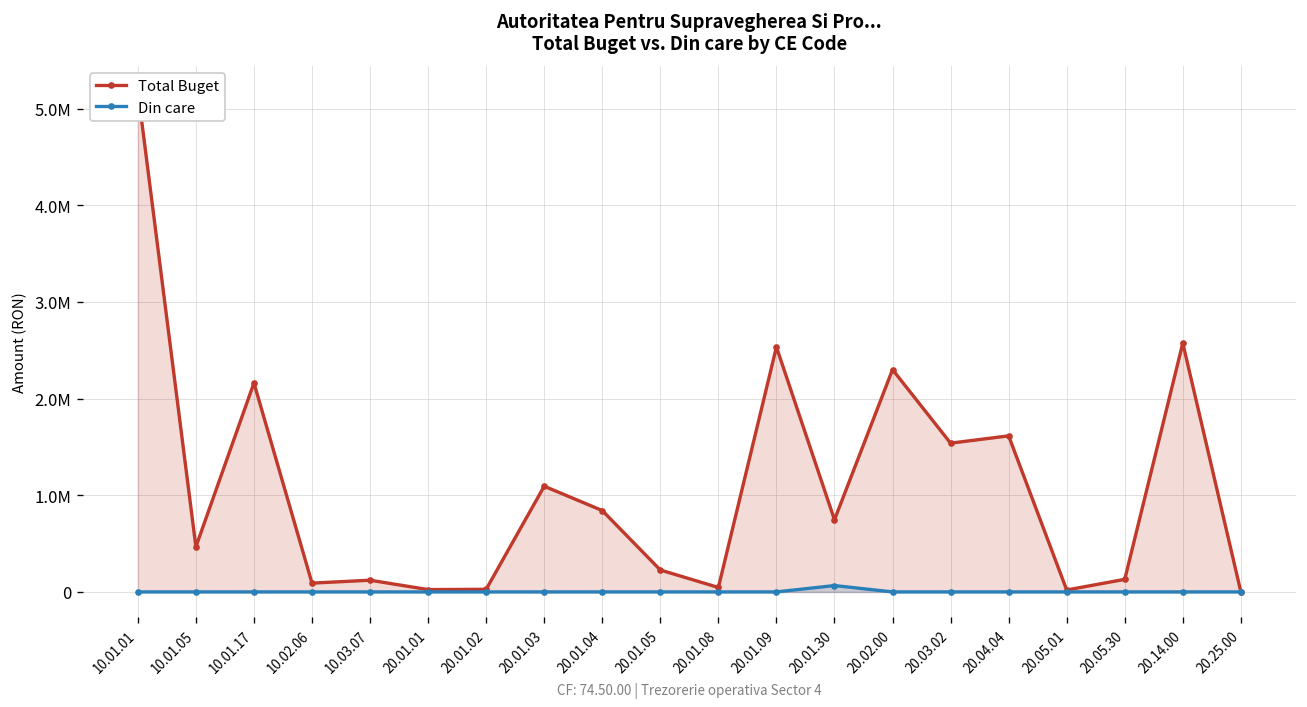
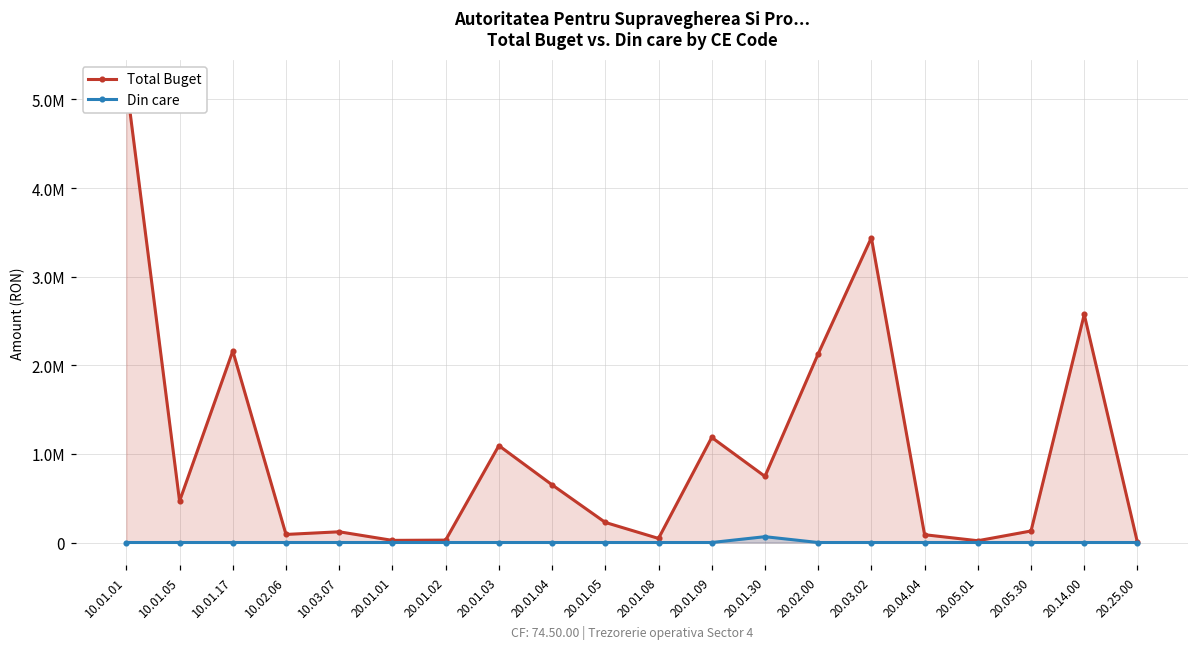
  {
    "Total Buget": {
      "10.01.05": 500000,
      "10.01.17": 2200000,
      "10.02.06": 100000,
      "10.03.07": 100000,
      "20.01.03": 1100000,
-     "20.01.04": 800000,
+     "20.01.04": 700000,
      "20.01.05": 200000,
      "20.01.08": 0,
-     "20.01.09": 2500000,
+     "20.01.09": 1200000,
      "20.01.30": 700000,
-     "20.02.00": 2300000,
-     "20.03.02": 1500000,
-     "20.04.04": 1600000,
+     "20.02.00": 2100000,
+     "20.03.02": 3400000,
+     "20.04.04": 100000,
      "20.05.30": 100000,
      "20.14.00": 2600000
    },
    "Din care": {
      "10.01.01": 0,
      "10.01.05": 0,
      "10.01.17": 0,
      "10.02.06": 0,
      "10.03.07": 0,
      "20.01.03": 0,
      "20.01.04": 0,
      "20.01.05": 0,
      "20.01.08": 0,
      "20.01.09": 0,
      "20.01.30": 100000,
      "20.02.00": 0,
      "20.03.02": 0,
      "20.04.04": 0,
      "20.05.30": 0,
      "20.14.00": 0
    }
  }
